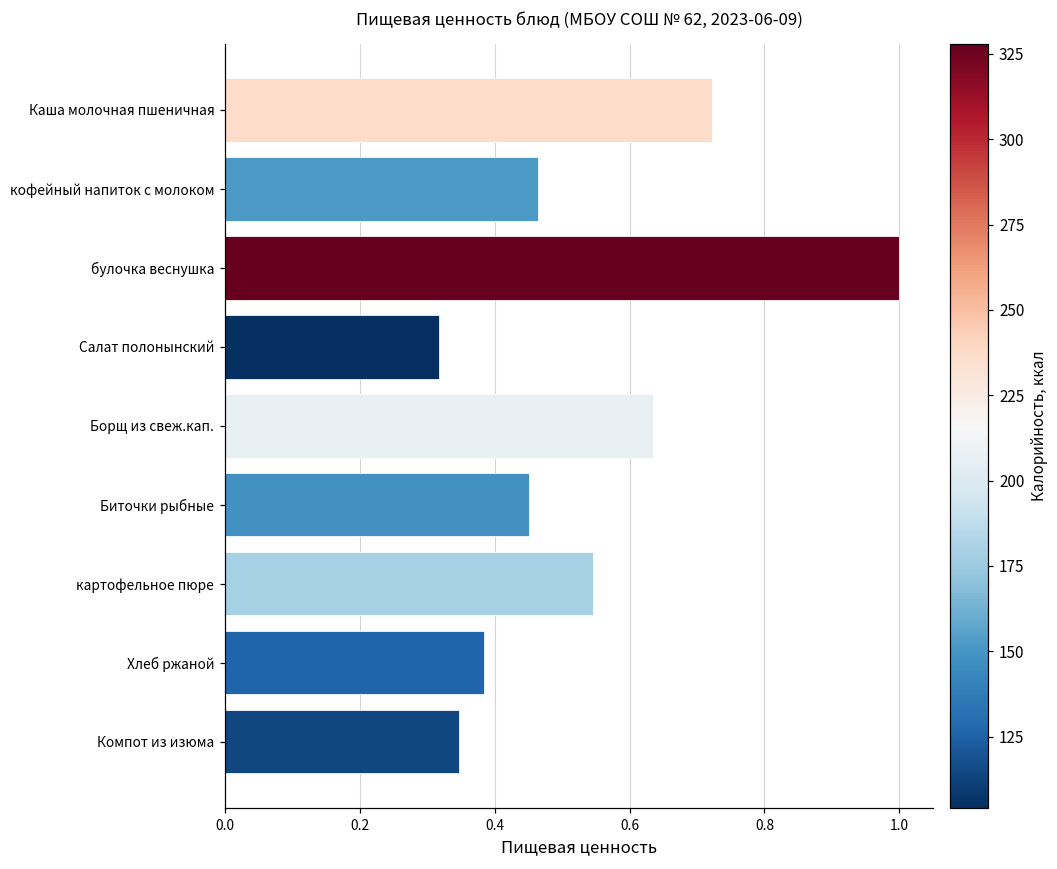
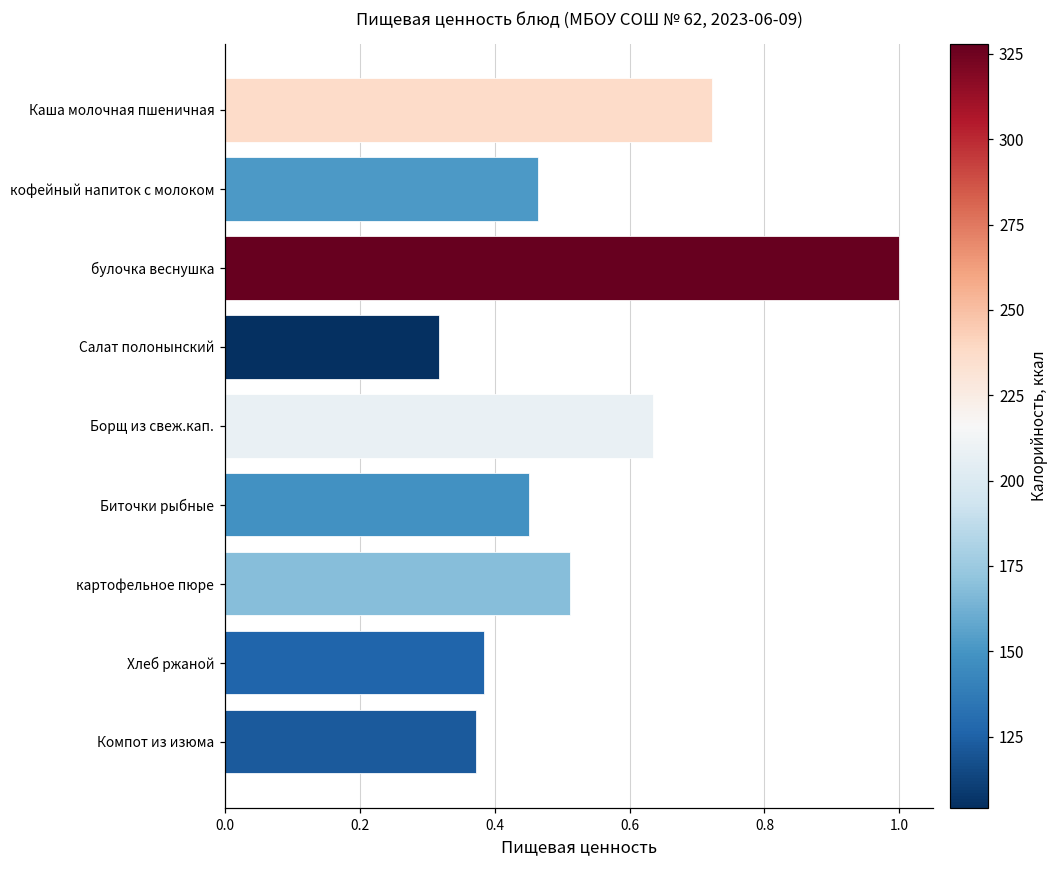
  {
    "Каша молочная пшеничная": 0.72,
    "кофейный напиток с молоком": 0.46,
    "булочка веснушка": 1.00,
    "Салат полонынский": 0.32,
    "Борщ из свеж.кап.": 0.63,
    "Биточки рыбные": 0.45,
-   "картофельное пюре": 0.55,
+   "картофельное пюре": 0.51,
    "Хлеб ржаной": 0.38,
-   "Компот из изюма": 0.35
+   "Компот из изюма": 0.37
  }
